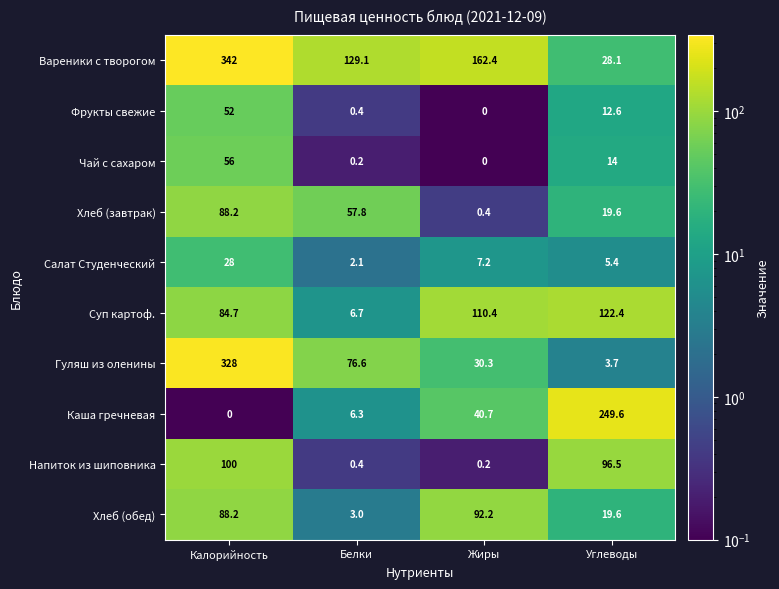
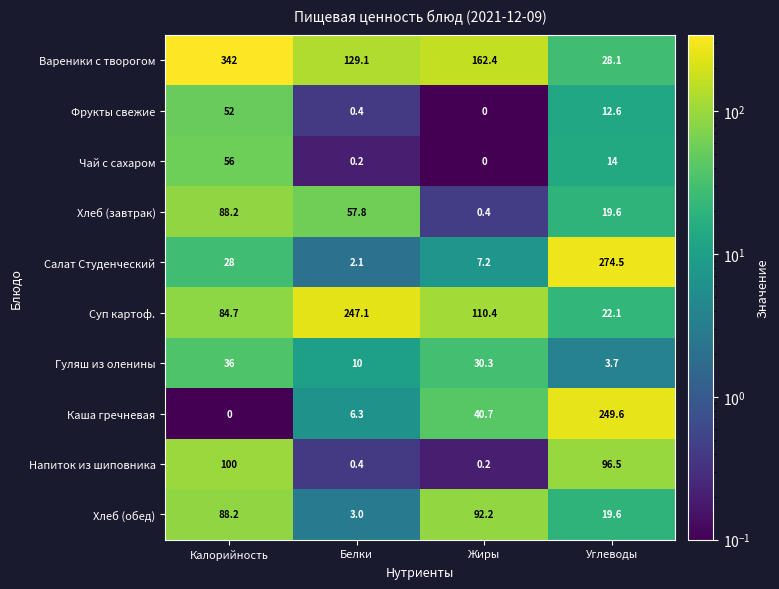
  {
    "Вареники с творогом": {
      "Калорийность": 342,
      "Белки": 129.1,
      "Жиры": 162.4,
      "Углеводы": 28.1
    },
    "Фрукты свежие": {
      "Калорийность": 52,
      "Белки": 0.4,
      "Жиры": 0,
      "Углеводы": 12.6
    },
    "Чай с сахаром": {
      "Калорийность": 56,
      "Белки": 0.2,
      "Жиры": 0,
      "Углеводы": 14
    },
    "Хлеб (завтрак)": {
      "Калорийность": 88.2,
      "Белки": 57.8,
      "Жиры": 0.4,
      "Углеводы": 19.6
    },
    "Салат Студенческий": {
      "Калорийность": 28,
      "Белки": 2.1,
      "Жиры": 7.2,
-     "Углеводы": 5.4
+     "Углеводы": 274.5
    },
    "Суп картоф.": {
      "Калорийность": 84.7,
-     "Белки": 6.7,
+     "Белки": 247.1,
      "Жиры": 110.4,
-     "Углеводы": 122.4
+     "Углеводы": 22.1
    },
    "Гуляш из оленины": {
-     "Калорийность": 328,
-     "Белки": 76.6,
+     "Калорийность": 36,
+     "Белки": 10,
      "Жиры": 30.3,
      "Углеводы": 3.7
    },
    "Каша гречневая": {
      "Калорийность": 0,
      "Белки": 6.3,
      "Жиры": 40.7,
      "Углеводы": 249.6
    },
    "Напиток из шиповника": {
      "Калорийность": 100,
      "Белки": 0.4,
      "Жиры": 0.2,
      "Углеводы": 96.5
    },
    "Хлеб (обед)": {
      "Калорийность": 88.2,
      "Белки": 3.0,
      "Жиры": 92.2,
      "Углеводы": 19.6
    }
  }
